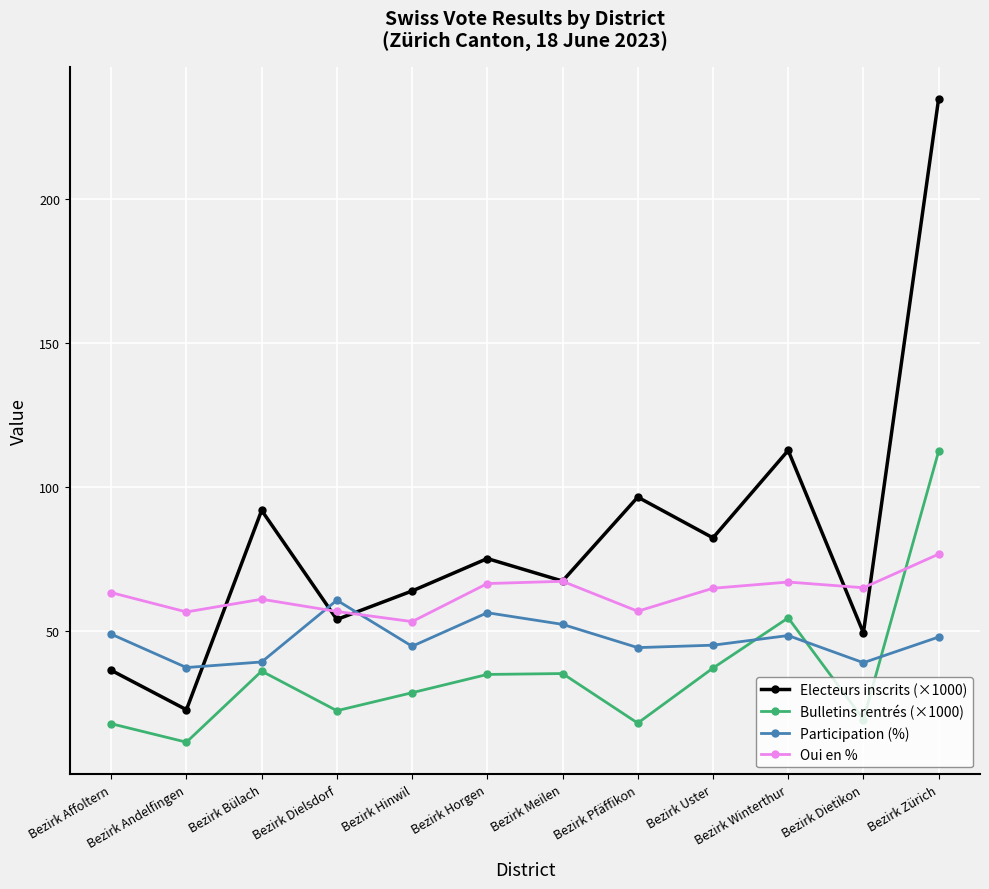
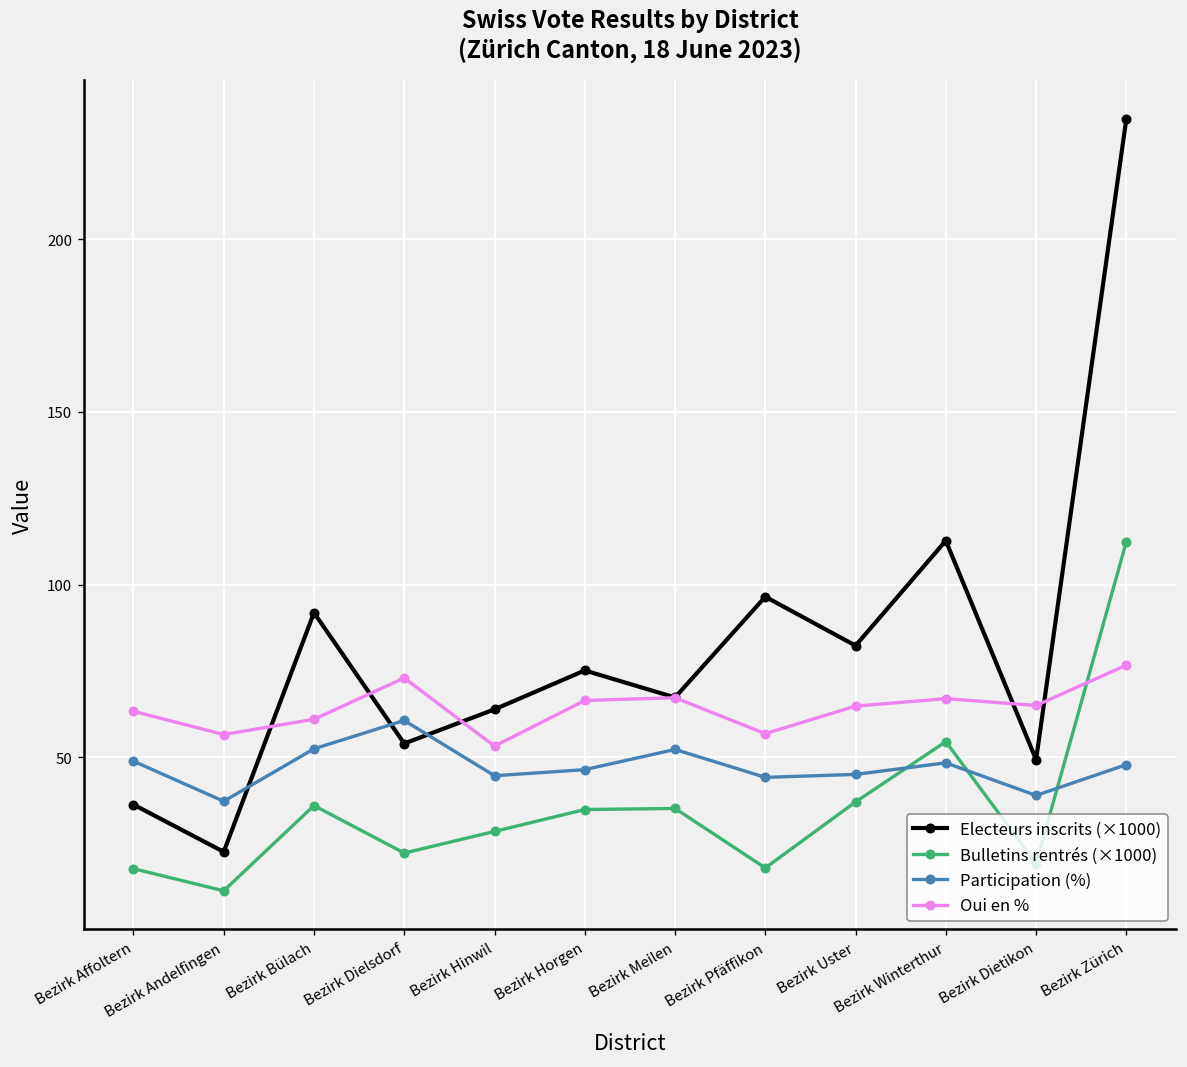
  {
    "Electeurs inscrits (×1000)": {
      "Bezirk Affoltern": 36,
      "Bezirk Andelfingen": 23,
      "Bezirk Bülach": 92,
      "Bezirk Dielsdorf": 54,
      "Bezirk Hinwil": 64,
      "Bezirk Horgen": 75,
      "Bezirk Pfäffikon": 96,
      "Bezirk Uster": 82,
      "Bezirk Winterthur": 113,
      "Bezirk Dietikon": 49,
      "Bezirk Zürich": 235
    },
    "Bulletins rentrés (×1000)": {
      "Bezirk Affoltern": 18,
      "Bezirk Andelfingen": 11,
      "Bezirk Bülach": 36,
      "Bezirk Dielsdorf": 22,
      "Bezirk Hinwil": 29,
      "Bezirk Horgen": 35,
      "Bezirk Meilen": 35,
      "Bezirk Pfäffikon": 18,
      "Bezirk Uster": 37,
      "Bezirk Winterthur": 55,
      "Bezirk Zürich": 112
    },
    "Participation (%)": {
      "Bezirk Affoltern": 49,
      "Bezirk Andelfingen": 37,
-     "Bezirk Bülach": 39,
+     "Bezirk Bülach": 52,
      "Bezirk Dielsdorf": 61,
      "Bezirk Hinwil": 45,
-     "Bezirk Horgen": 56,
+     "Bezirk Horgen": 46,
      "Bezirk Meilen": 52,
      "Bezirk Pfäffikon": 44,
      "Bezirk Uster": 45,
      "Bezirk Winterthur": 48,
      "Bezirk Dietikon": 39,
      "Bezirk Zürich": 48
    },
    "Oui en %": {
      "Bezirk Affoltern": 63,
      "Bezirk Andelfingen": 57,
      "Bezirk Bülach": 61,
-     "Bezirk Dielsdorf": 57,
+     "Bezirk Dielsdorf": 73,
      "Bezirk Hinwil": 53,
      "Bezirk Horgen": 66,
      "Bezirk Pfäffikon": 57,
      "Bezirk Uster": 65,
      "Bezirk Winterthur": 67,
      "Bezirk Dietikon": 65,
      "Bezirk Zürich": 77
    }
  }
